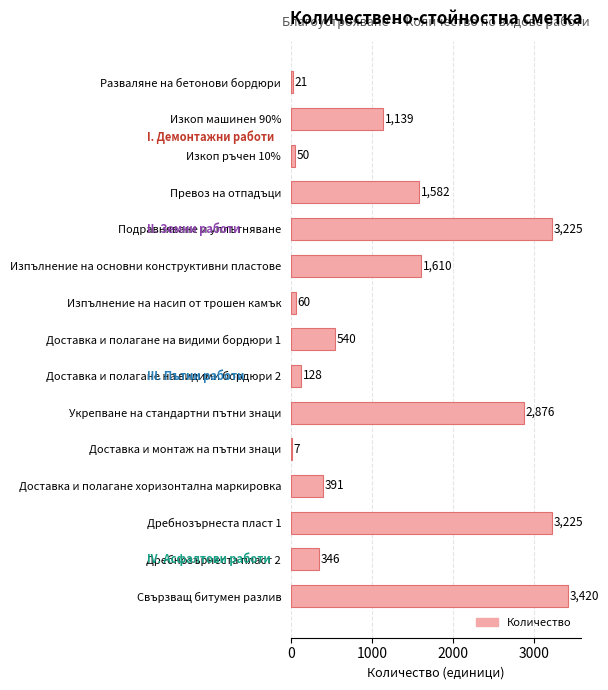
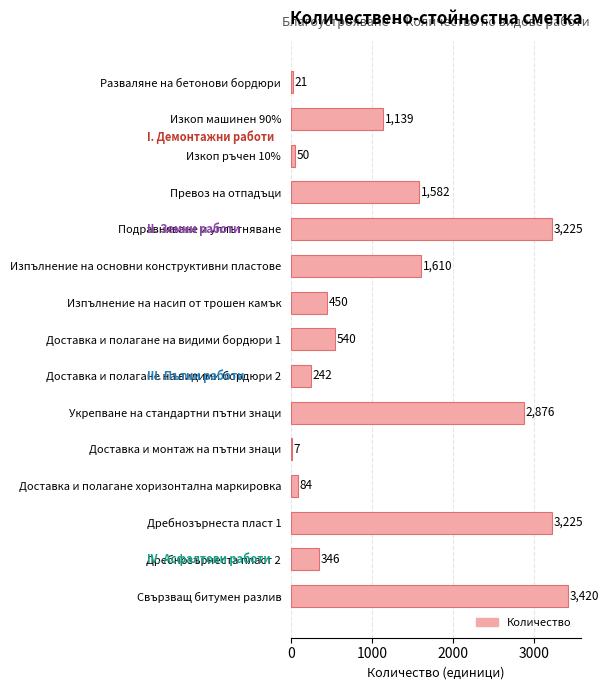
  {
    "Разваляне на бетонови бордюри": "21",
    "Изкоп машинен 90%": "1,139",
    "Изкоп ръчен 10%": "50",
    "Превоз на отпадъци": "1,582",
    "Подравняване и уплътняване": "3,225",
    "Изпълнение на основни конструктивни пластове": "1,610",
-   "Изпълнение на насип от трошен камък": "60",
+   "Изпълнение на насип от трошен камък": "450",
    "Доставка и полагане на видими бордюри 1": "540",
-   "Доставка и полагане на видими бордюри 2": "128",
+   "Доставка и полагане на видими бордюри 2": "242",
    "Укрепване на стандартни пътни знаци": "2,876",
    "Доставка и монтаж на пътни знаци": "7",
-   "Доставка и полагане хоризонтална маркировка": "391",
+   "Доставка и полагане хоризонтална маркировка": "84",
    "Дребнозърнеста пласт 1": "3,225",
    "Дребнозърнеста пласт 2": "346",
    "Свързващ битумен разлив": "3,420"
  }
